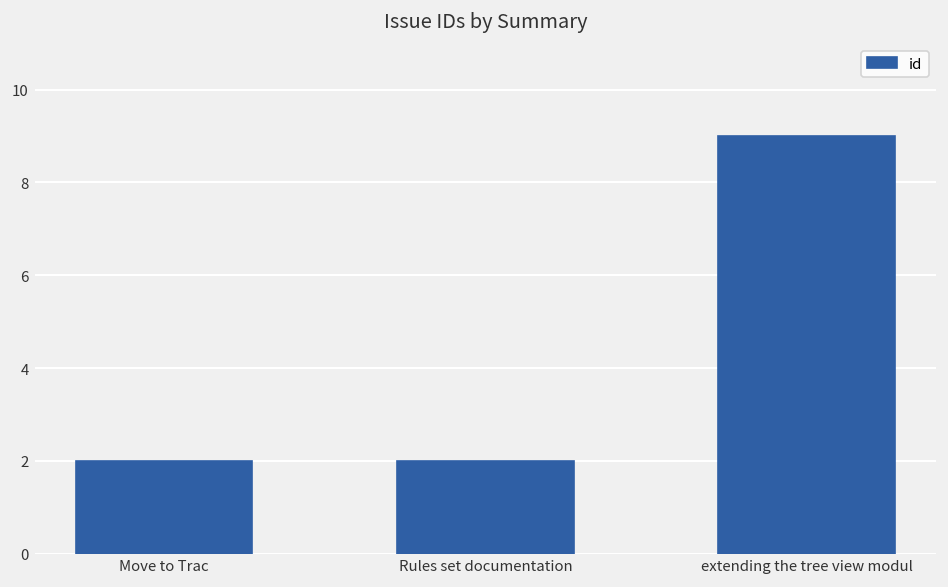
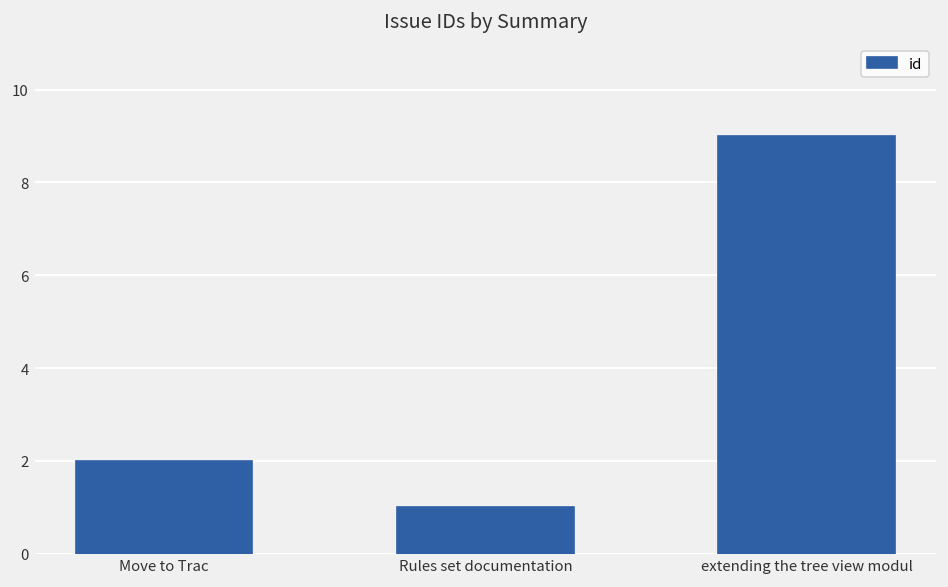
  {
    "Move to Trac": 2,
-   "Rules set documentation": 2,
+   "Rules set documentation": 1,
    "extending the tree view modul": 9
  }
